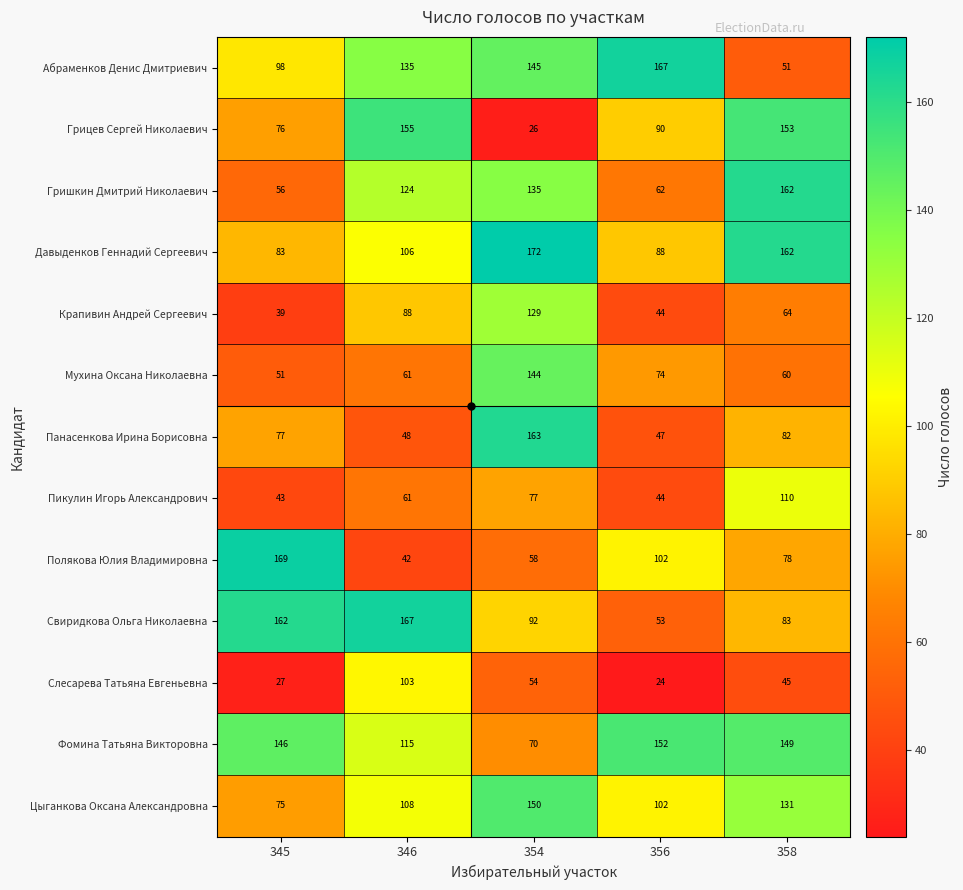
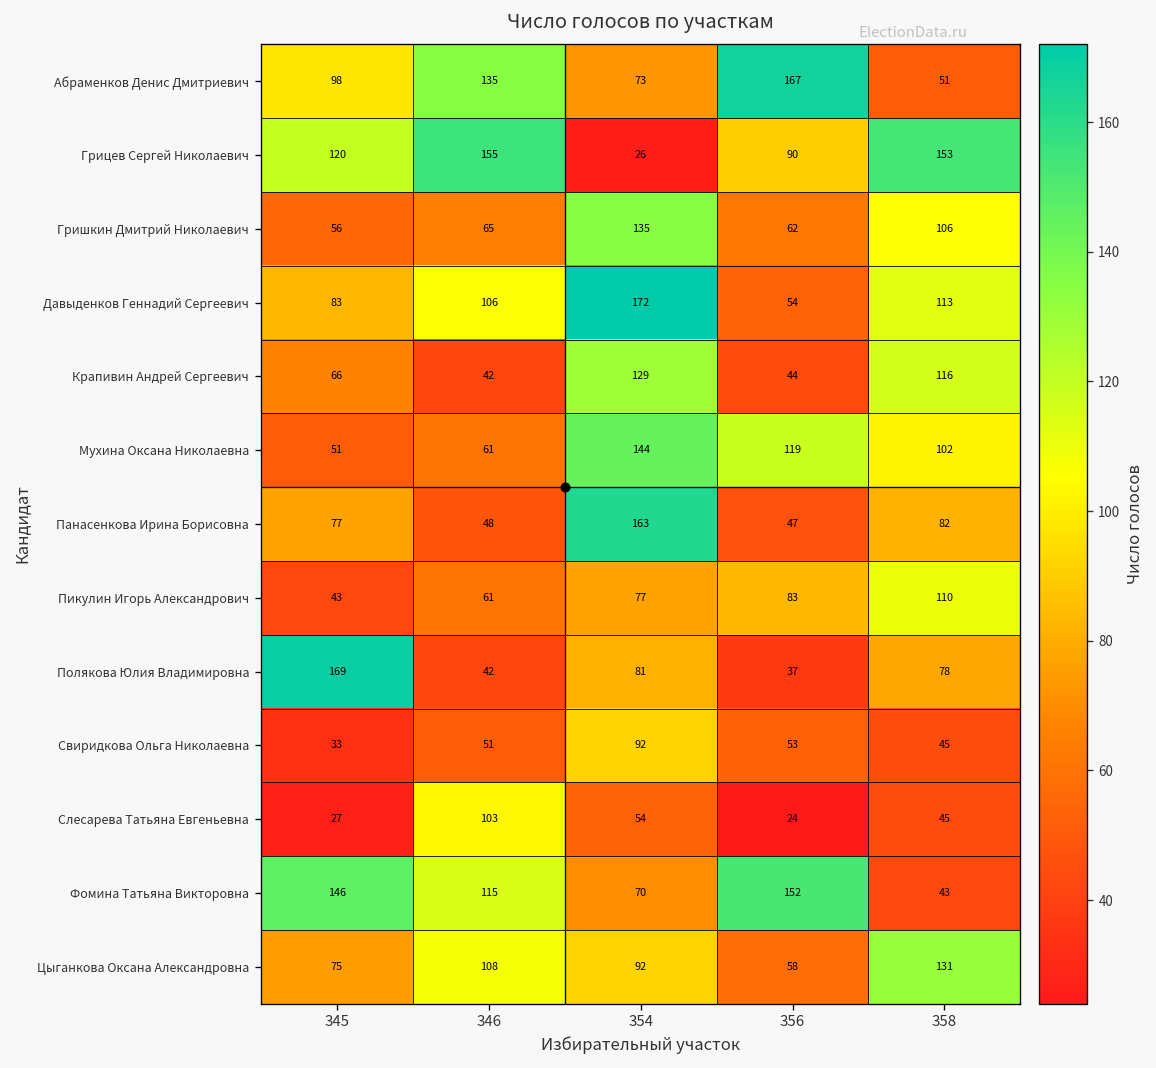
  {
    "Абраменков Денис Дмитриевич": {
      "345": 98,
      "346": 135,
-     "354": 145,
+     "354": 73,
      "356": 167,
      "358": 51
    },
    "Грицев Сергей Николаевич": {
-     "345": 76,
+     "345": 120,
      "346": 155,
      "354": 26,
      "356": 90,
      "358": 153
    },
    "Гришкин Дмитрий Николаевич": {
      "345": 56,
-     "346": 124,
+     "346": 65,
      "354": 135,
      "356": 62,
-     "358": 162
+     "358": 106
    },
    "Давыденков Геннадий Сергеевич": {
      "345": 83,
      "346": 106,
      "354": 172,
-     "356": 88,
-     "358": 162
+     "356": 54,
+     "358": 113
    },
    "Крапивин Андрей Сергеевич": {
-     "345": 39,
-     "346": 88,
+     "345": 66,
+     "346": 42,
      "354": 129,
      "356": 44,
-     "358": 64
+     "358": 116
    },
    "Мухина Оксана Николаевна": {
      "345": 51,
      "346": 61,
      "354": 144,
-     "356": 74,
-     "358": 60
+     "356": 119,
+     "358": 102
    },
    "Панасенкова Ирина Борисовна": {
      "345": 77,
      "346": 48,
      "354": 163,
      "356": 47,
      "358": 82
    },
    "Пикулин Игорь Александрович": {
      "345": 43,
      "346": 61,
      "354": 77,
-     "356": 44,
+     "356": 83,
      "358": 110
    },
    "Полякова Юлия Владимировна": {
      "345": 169,
      "346": 42,
-     "354": 58,
-     "356": 102,
+     "354": 81,
+     "356": 37,
      "358": 78
    },
    "Свиридкова Ольга Николаевна": {
-     "345": 162,
-     "346": 167,
+     "345": 33,
+     "346": 51,
      "354": 92,
      "356": 53,
-     "358": 83
+     "358": 45
    },
    "Слесарева Татьяна Евгеньевна": {
      "345": 27,
      "346": 103,
      "354": 54,
      "356": 24,
      "358": 45
    },
    "Фомина Татьяна Викторовна": {
      "345": 146,
      "346": 115,
      "354": 70,
      "356": 152,
-     "358": 149
+     "358": 43
    },
    "Цыганкова Оксана Александровна": {
      "345": 75,
      "346": 108,
-     "354": 150,
-     "356": 102,
+     "354": 92,
+     "356": 58,
      "358": 131
    }
  }
